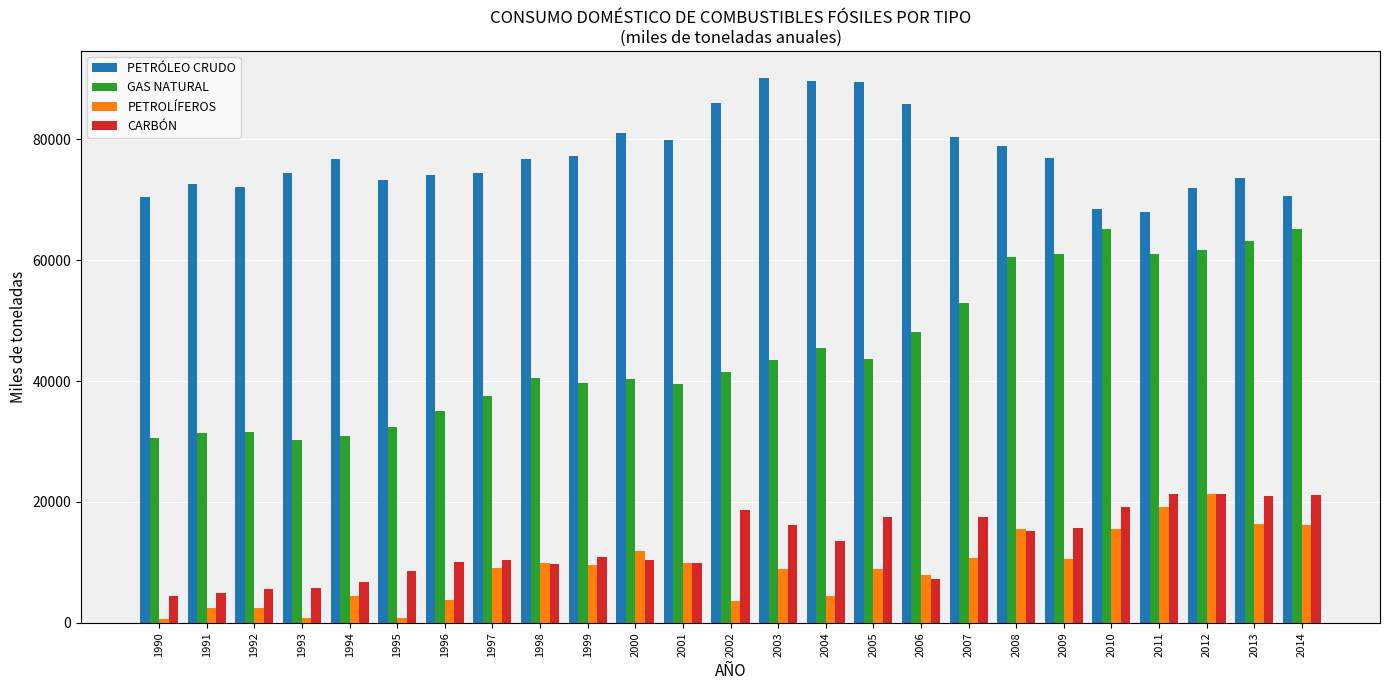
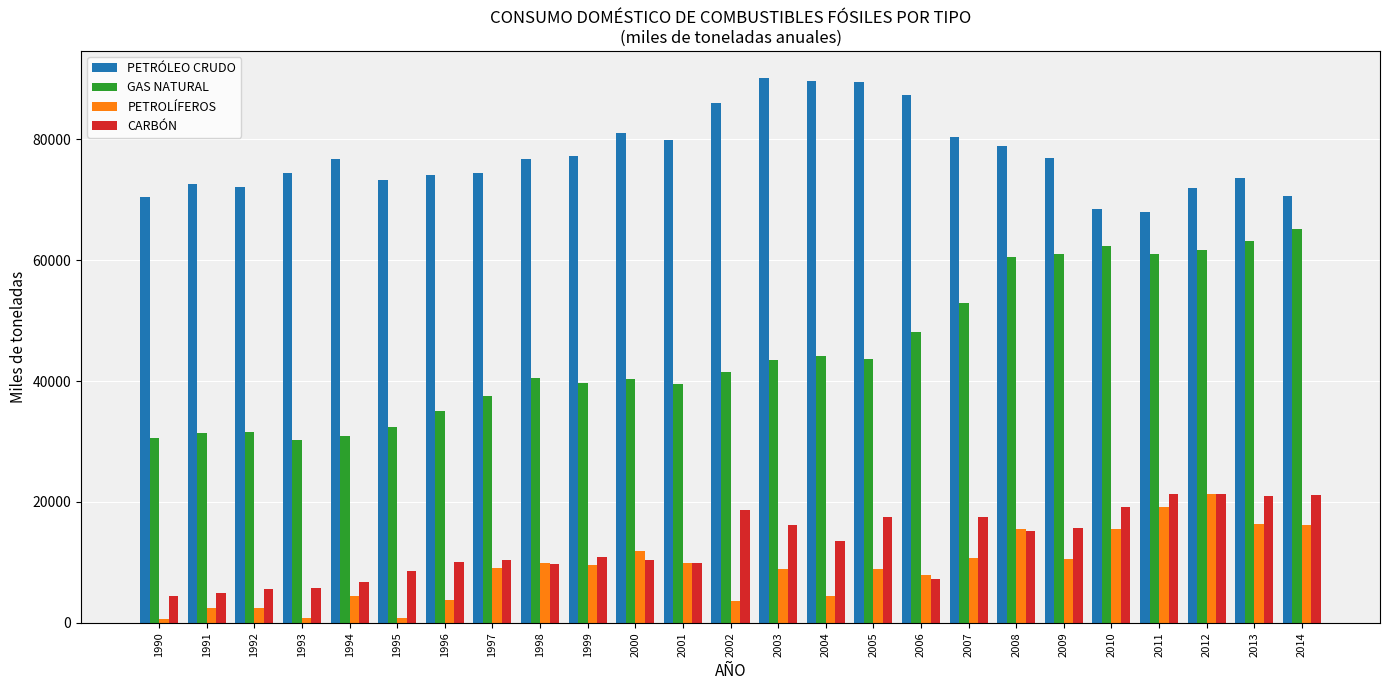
  {
    "PETRÓLEO CRUDO": {
      "1990": 71000,
      "1991": 73000,
      "1992": 72000,
      "1993": 74000,
      "1994": 77000,
      "1995": 73000,
      "1996": 74000,
      "1997": 74000,
      "1998": 77000,
      "1999": 77000,
      "2000": 81000,
      "2001": 80000,
      "2002": 86000,
      "2003": 90000,
      "2004": 90000,
      "2005": 90000,
-     "2006": 86000,
+     "2006": 87000,
      "2007": 80000,
      "2008": 79000,
      "2009": 77000,
      "2010": 68000,
      "2011": 68000,
      "2012": 72000,
      "2013": 74000,
      "2014": 71000
    },
    "GAS NATURAL": {
      "1990": 31000,
      "1991": 31000,
      "1992": 32000,
      "1993": 30000,
      "1994": 31000,
      "1995": 32000,
      "1996": 35000,
      "1997": 38000,
      "1998": 41000,
      "1999": 40000,
      "2000": 40000,
      "2001": 40000,
      "2002": 41000,
      "2003": 43000,
-     "2004": 46000,
+     "2004": 44000,
      "2005": 44000,
      "2006": 48000,
      "2007": 53000,
      "2008": 61000,
      "2009": 61000,
-     "2010": 65000,
+     "2010": 62000,
      "2011": 61000,
      "2012": 62000,
      "2013": 63000,
      "2014": 65000
    },
    "PETROLÍFEROS": {
      "1990": 1000,
      "1991": 2000,
      "1992": 2000,
      "1993": 1000,
      "1994": 4000,
      "1995": 1000,
      "1996": 4000,
      "1997": 9000,
      "1998": 10000,
      "1999": 10000,
      "2000": 12000,
      "2001": 10000,
      "2002": 4000,
      "2003": 9000,
      "2004": 4000,
      "2005": 9000,
      "2006": 8000,
      "2007": 11000,
      "2008": 16000,
      "2009": 11000,
      "2010": 15000,
      "2011": 19000,
      "2012": 21000,
      "2013": 16000,
      "2014": 16000
    },
    "CARBÓN": {
      "1990": 4000,
      "1991": 5000,
      "1992": 6000,
      "1993": 6000,
      "1994": 7000,
      "1995": 9000,
      "1996": 10000,
      "1997": 10000,
      "1998": 10000,
      "1999": 11000,
      "2000": 10000,
      "2001": 10000,
      "2002": 19000,
      "2003": 16000,
      "2004": 14000,
      "2005": 18000,
      "2006": 7000,
      "2007": 17000,
      "2008": 15000,
      "2009": 16000,
      "2010": 19000,
      "2011": 21000,
      "2012": 21000,
      "2013": 21000,
      "2014": 21000
    }
  }
